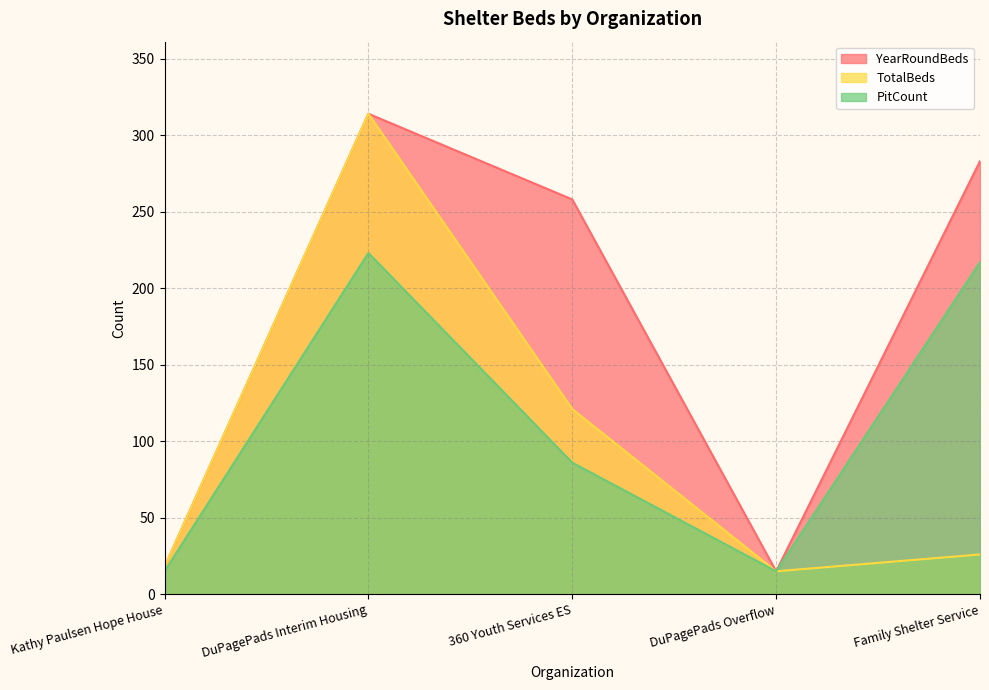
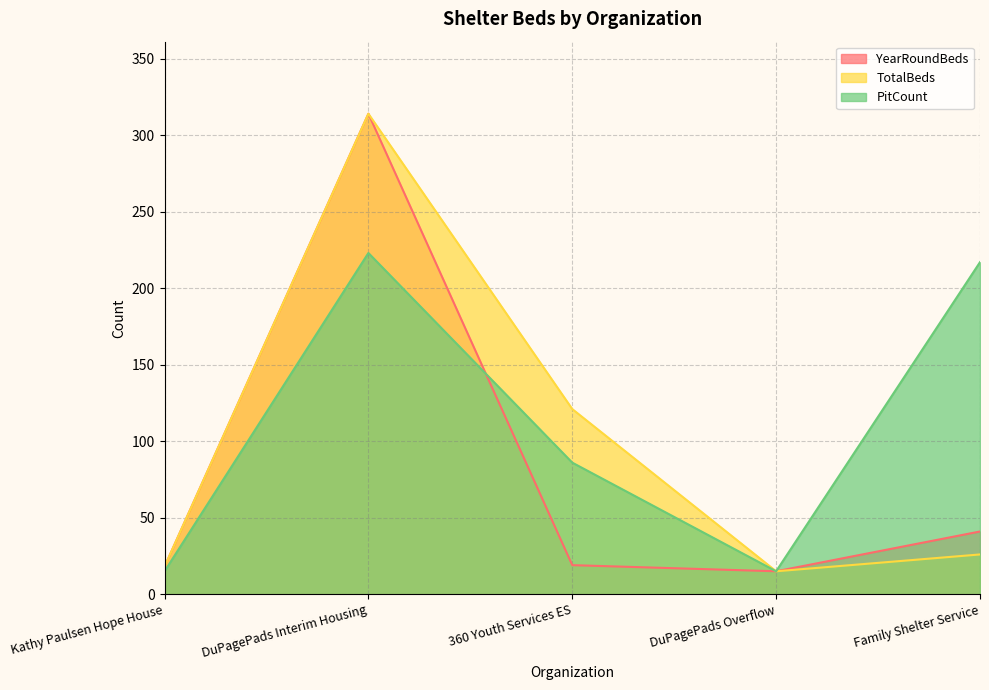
  {
    "YearRoundBeds": {
-     "360 Youth Services ES": 258,
-     "Family Shelter Service": 283
+     "360 Youth Services ES": 19,
+     "Family Shelter Service": 41
    },
    "TotalBeds": {
      "360 Youth Services ES": 121,
      "Family Shelter Service": 26
    },
    "PitCount": {
      "Kathy Paulsen Hope House": 15,
      "DuPagePads Interim Housing": 223,
      "360 Youth Services ES": 86,
      "Family Shelter Service": 217
    }
  }
